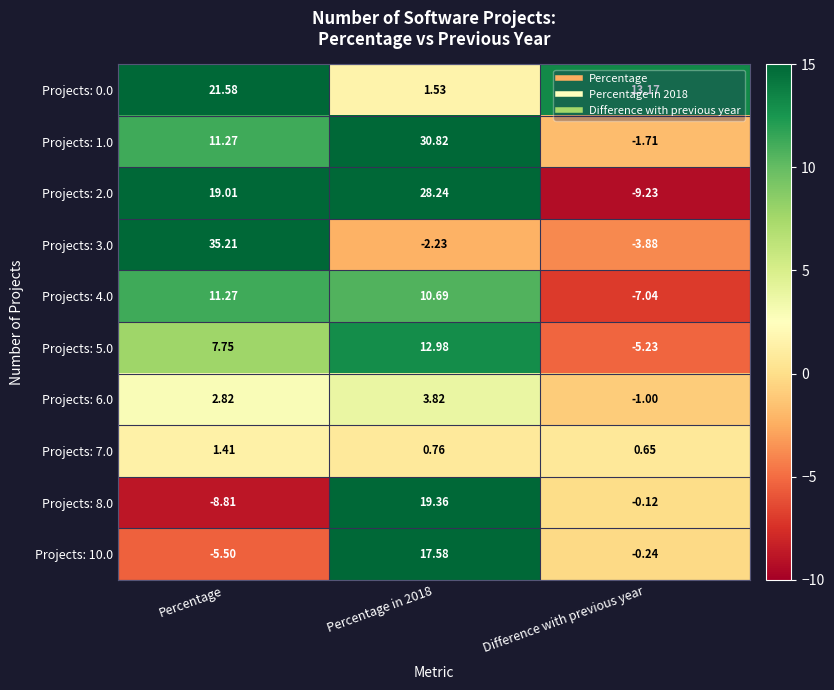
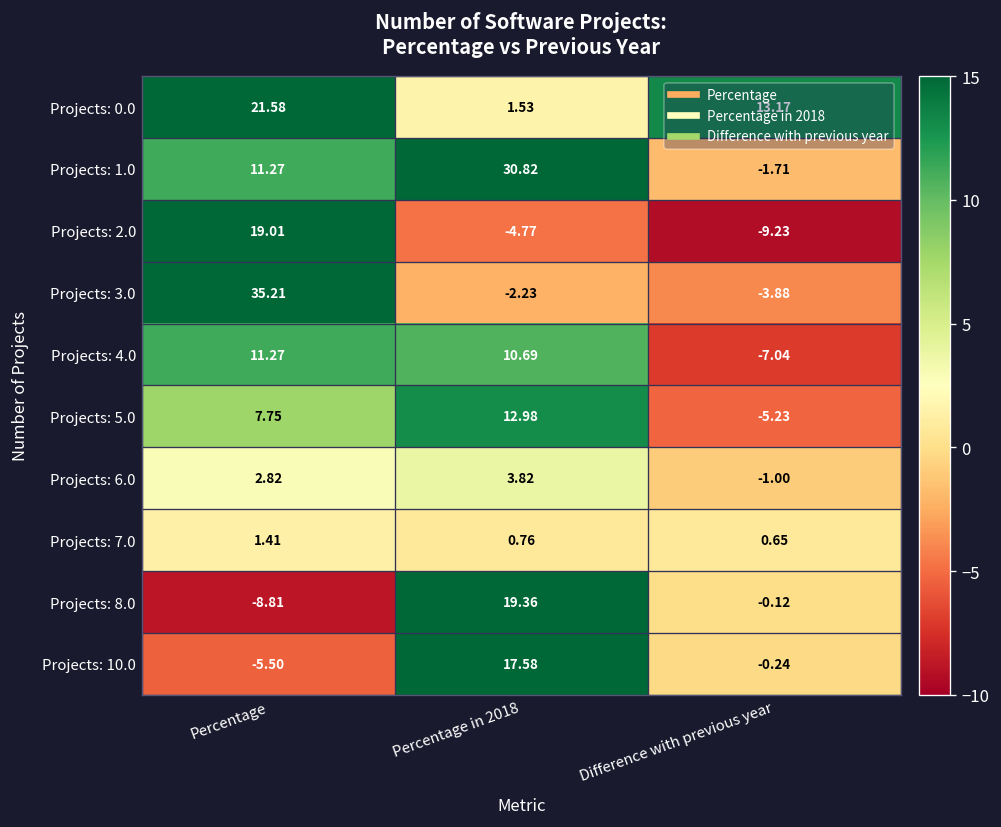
  {
    "Projects: 0.0": {
      "Percentage": 21.58,
      "Percentage in 2018": 1.53
    },
    "Projects: 1.0": {
      "Percentage": 11.27,
      "Percentage in 2018": 30.82,
      "Difference with previous year": -1.71
    },
    "Projects: 2.0": {
      "Percentage": 19.01,
-     "Percentage in 2018": 28.24,
+     "Percentage in 2018": -4.77,
      "Difference with previous year": -9.23
    },
    "Projects: 3.0": {
      "Percentage": 35.21,
      "Percentage in 2018": -2.23,
      "Difference with previous year": -3.88
    },
    "Projects: 4.0": {
      "Percentage": 11.27,
      "Percentage in 2018": 10.69,
      "Difference with previous year": -7.04
    },
    "Projects: 5.0": {
      "Percentage": 7.75,
      "Percentage in 2018": 12.98,
      "Difference with previous year": -5.23
    },
    "Projects: 6.0": {
      "Percentage": 2.82,
      "Percentage in 2018": 3.82,
      "Difference with previous year": -1.00
    },
    "Projects: 7.0": {
      "Percentage": 1.41,
      "Percentage in 2018": 0.76,
      "Difference with previous year": 0.65
    },
    "Projects: 8.0": {
      "Percentage": -8.81,
      "Percentage in 2018": 19.36,
      "Difference with previous year": -0.12
    },
    "Projects: 10.0": {
      "Percentage": -5.50,
      "Percentage in 2018": 17.58,
      "Difference with previous year": -0.24
    }
  }
